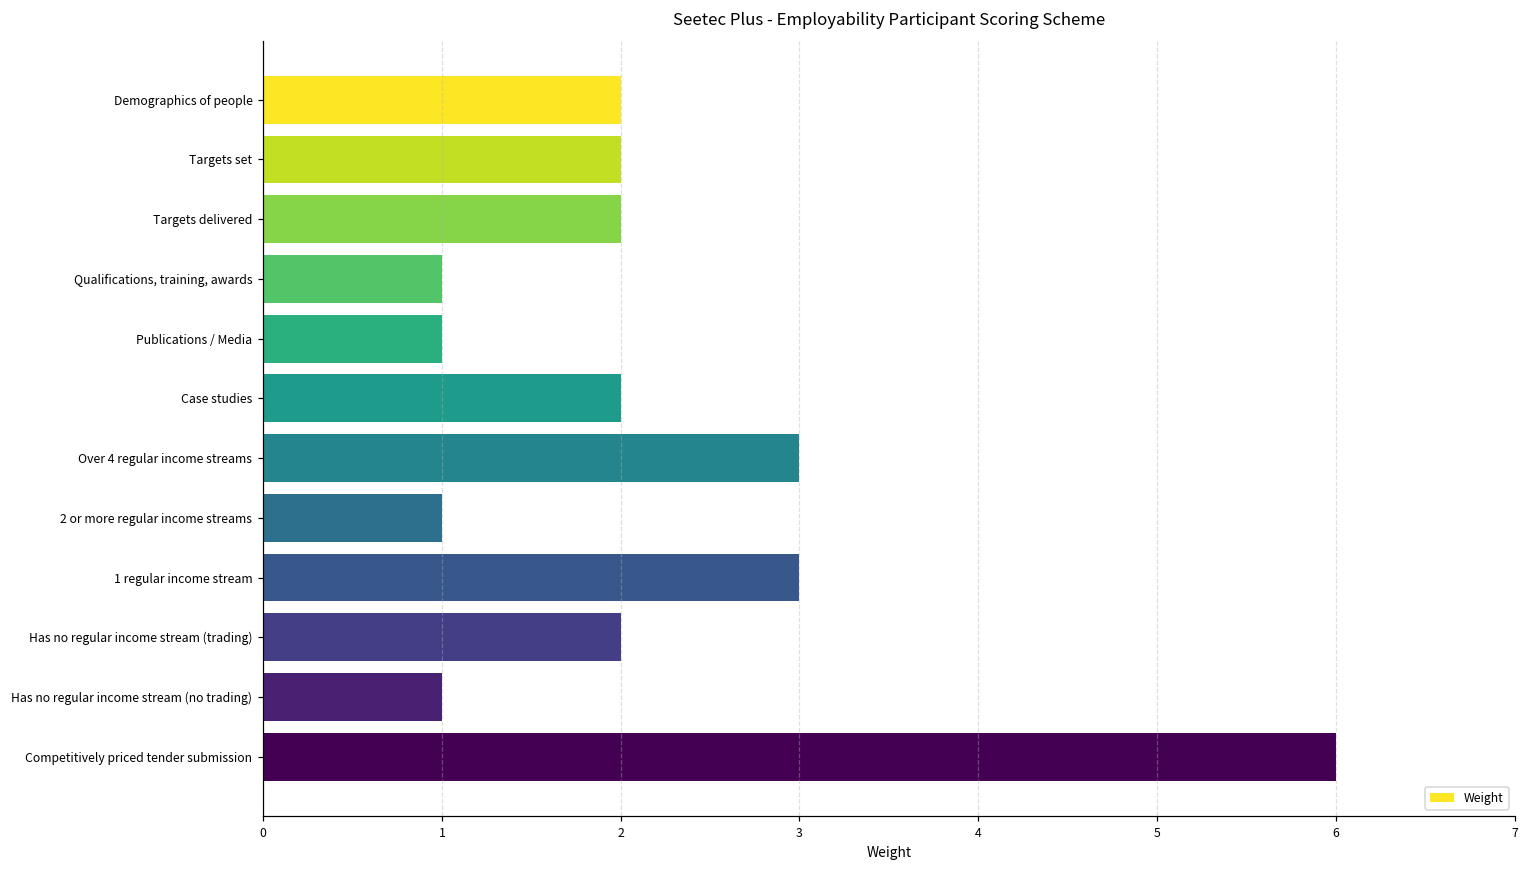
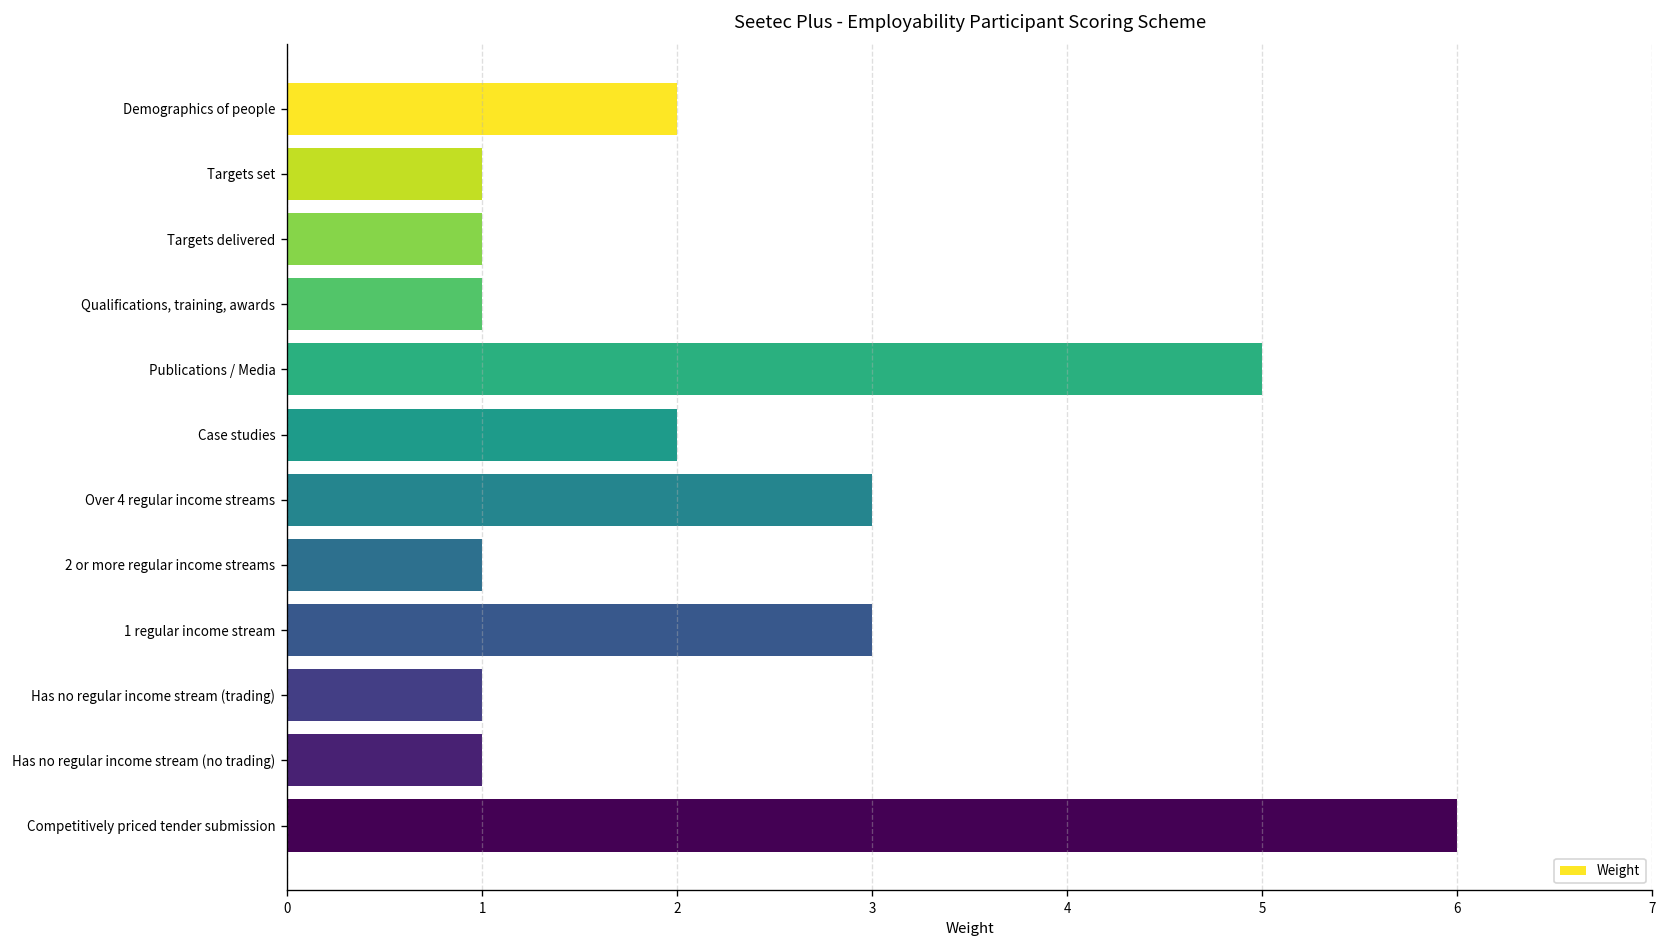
  {
    "Demographics of people": 2,
-   "Targets set": 2,
-   "Targets delivered": 2,
+   "Targets set": 1,
+   "Targets delivered": 1,
    "Qualifications, training, awards": 1,
-   "Publications / Media": 1,
+   "Publications / Media": 5,
    "Case studies": 2,
    "Over 4 regular income streams": 3,
    "2 or more regular income streams": 1,
    "1 regular income stream": 3,
-   "Has no regular income stream (trading)": 2,
+   "Has no regular income stream (trading)": 1,
    "Has no regular income stream (no trading)": 1,
    "Competitively priced tender submission": 6
  }
